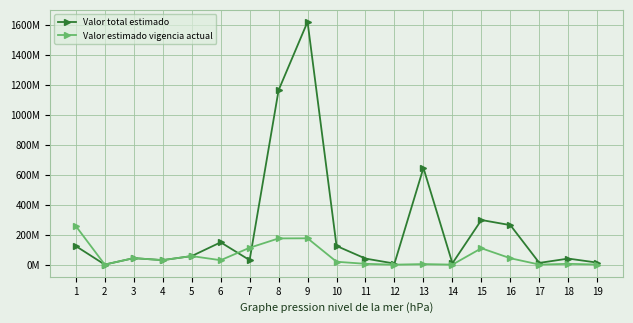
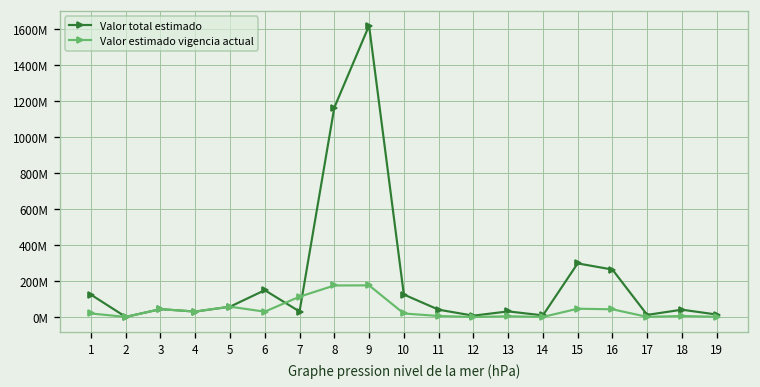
  {
    "Valor total estimado": {
      "1": 130000000,
      "6": 150000000,
      "7": 30000000,
      "8": 1170000000,
      "9": 1620000000,
      "10": 130000000,
      "11": 40000000,
-     "13": 650000000,
+     "13": 30000000,
      "15": 300000000,
      "16": 270000000,
      "18": 40000000
    },
    "Valor estimado vigencia actual": {
-     "1": 260000000,
+     "1": 20000000,
      "6": 30000000,
      "7": 110000000,
      "8": 180000000,
      "9": 180000000,
      "10": 20000000,
      "11": 10000000,
      "13": 10000000,
-     "15": 110000000,
+     "15": 50000000,
      "16": 40000000,
      "18": 10000000
    }
  }
